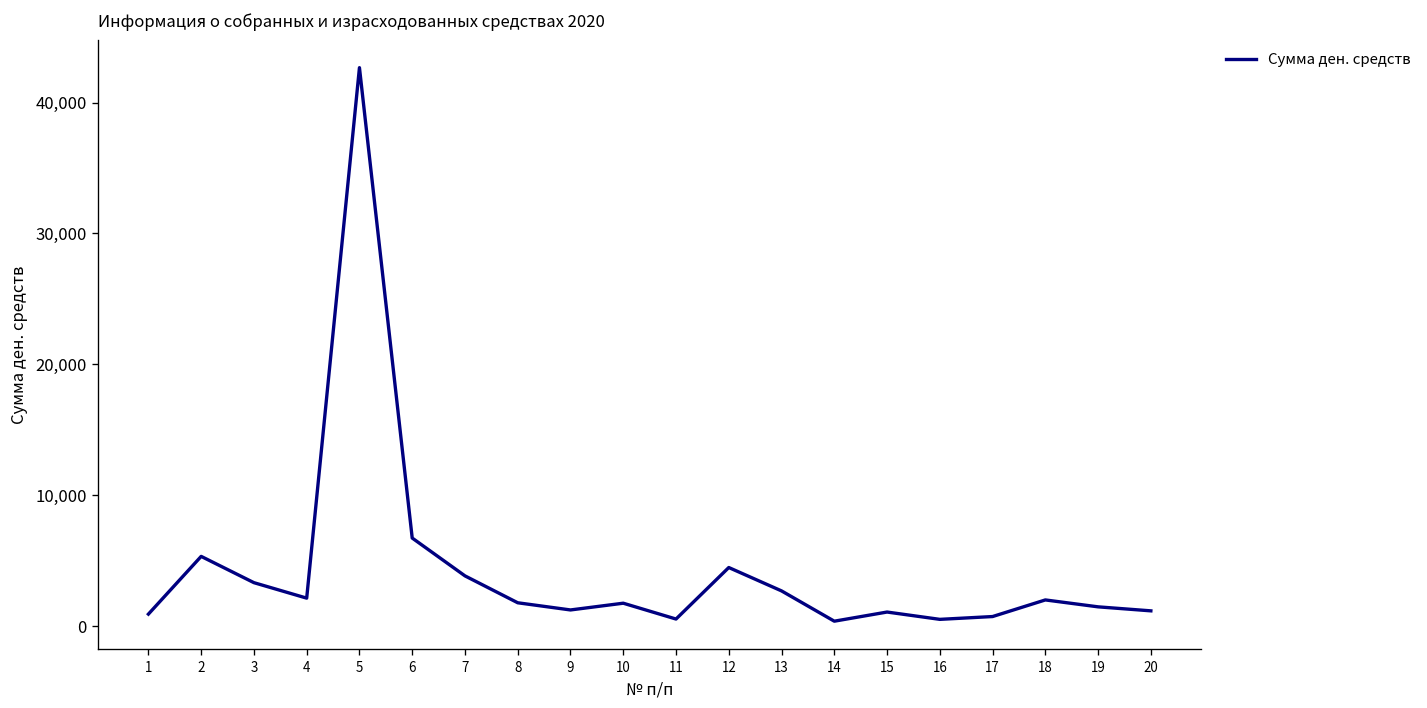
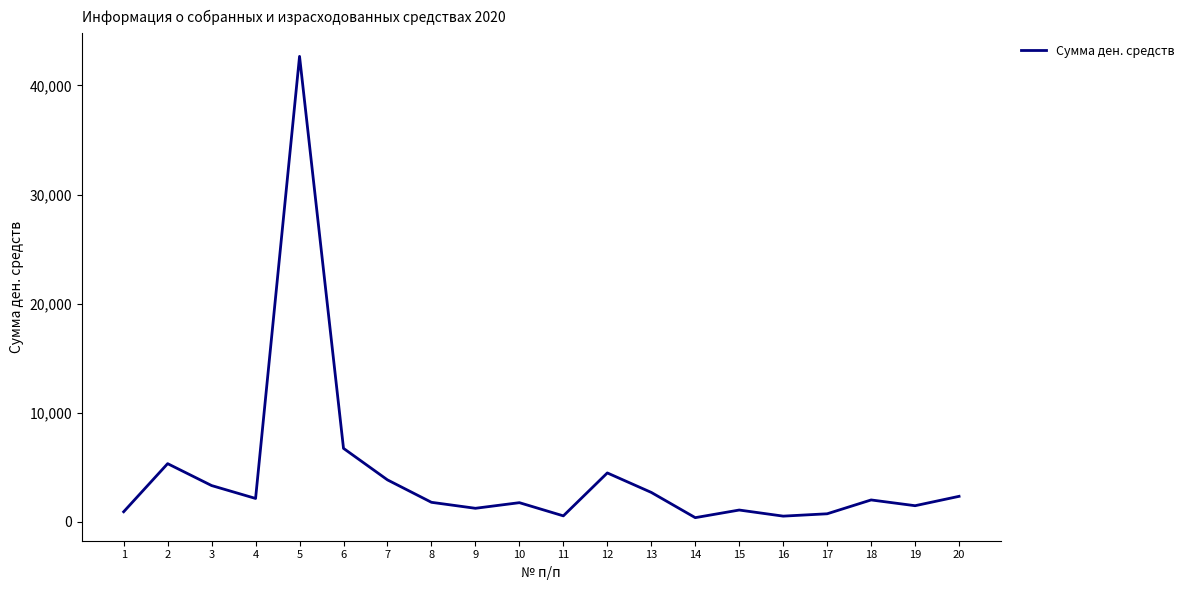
  {
    "1": "900",
    "2": "5,300",
    "3": "3,300",
    "4": "2,100",
    "5": "42,700",
    "6": "6,700",
    "7": "3,800",
    "8": "1,800",
    "9": "1,200",
    "10": "1,800",
    "11": "500",
    "12": "4,500",
    "13": "2,700",
    "14": "400",
    "15": "1,100",
    "16": "500",
    "17": "700",
    "18": "2,000",
    "19": "1,500",
-   "20": "1,200"
+   "20": "2,300"
  }
